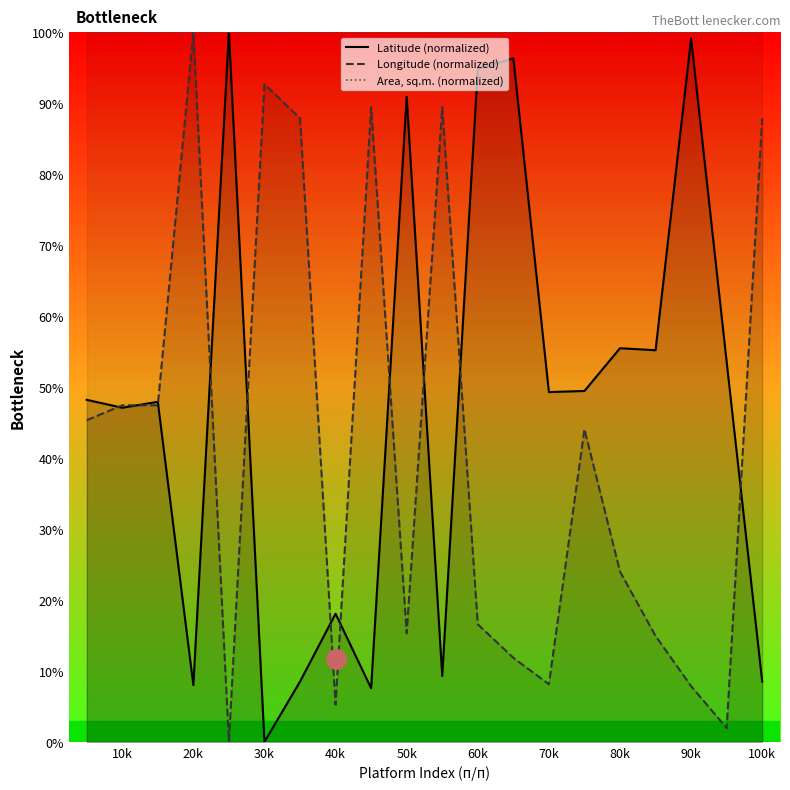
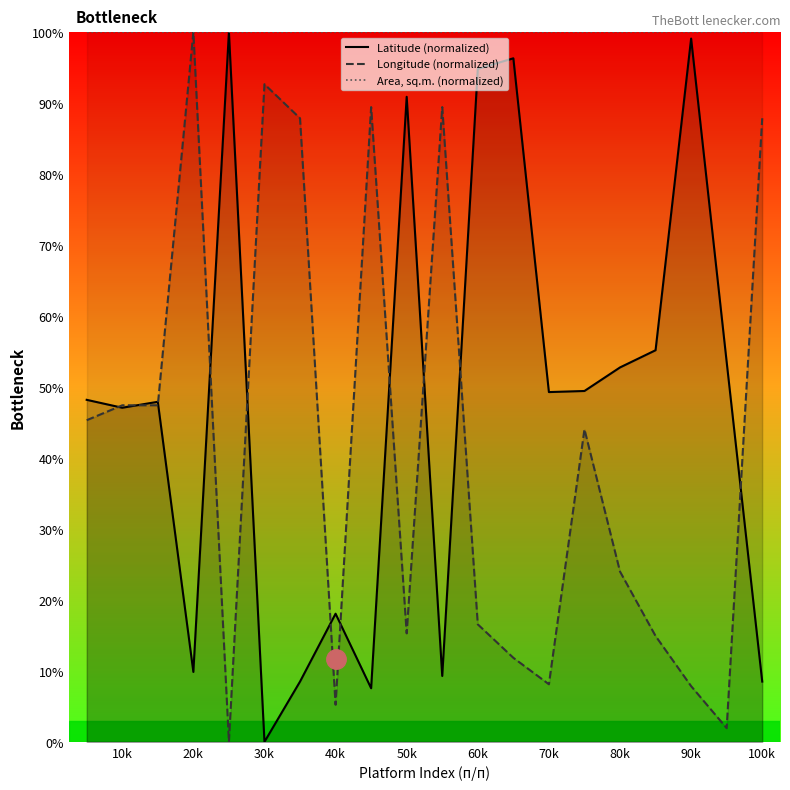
  {
    "Latitude (normalized)": {
-     "20k": "8%",
+     "20k": "10%",
      "40k": "18%",
      "50k": "91%",
      "70k": "49%",
-     "80k": "55%",
+     "80k": "53%",
      "90k": "99%",
      "100k": "8%"
    }
  }
